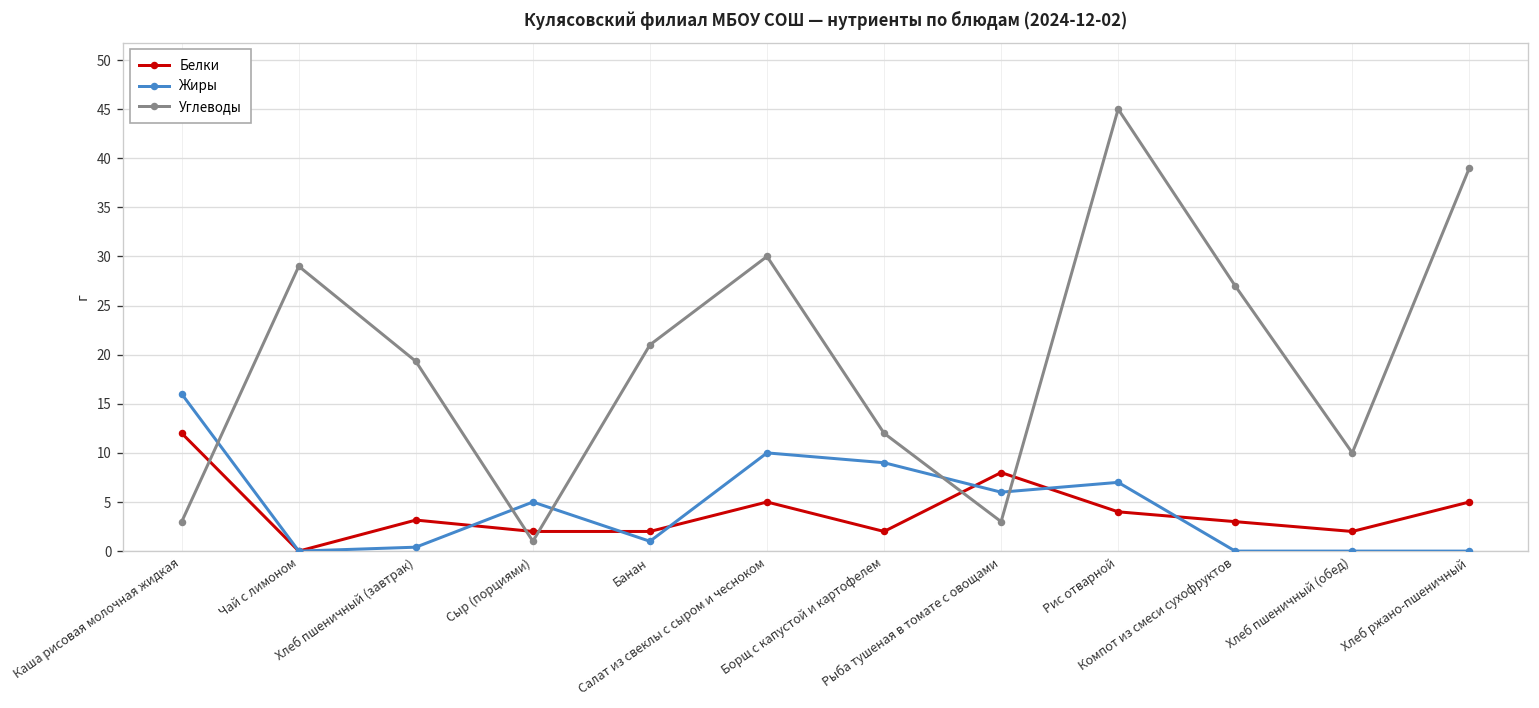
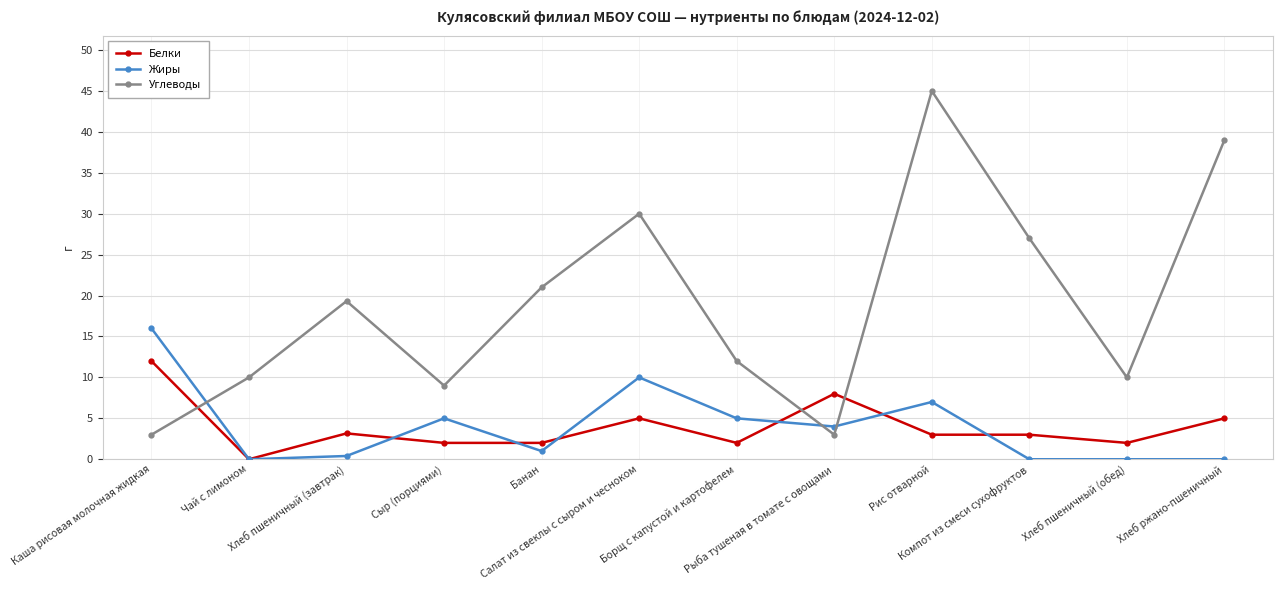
  {
    "Белки": {
      "Каша рисовая молочная жидкая": 12,
      "Хлеб пшеничный (завтрак)": 3,
      "Сыр (порциями)": 2,
      "Банан": 2,
      "Салат из свеклы с сыром и чесноком": 5,
      "Борщ с капустой и картофелем": 2,
      "Рыба тушеная в томате с овощами": 8,
-     "Рис отварной": 4,
+     "Рис отварной": 3,
      "Компот из смеси сухофруктов": 3,
      "Хлеб пшеничный (обед)": 2,
      "Хлеб ржано-пшеничный": 5
    },
    "Жиры": {
      "Каша рисовая молочная жидкая": 16,
      "Хлеб пшеничный (завтрак)": 0,
      "Сыр (порциями)": 5,
      "Банан": 1,
      "Салат из свеклы с сыром и чесноком": 10,
-     "Борщ с капустой и картофелем": 9,
-     "Рыба тушеная в томате с овощами": 6,
+     "Борщ с капустой и картофелем": 5,
+     "Рыба тушеная в томате с овощами": 4,
      "Рис отварной": 7,
      "Компот из смеси сухофруктов": 0,
      "Хлеб пшеничный (обед)": 0,
      "Хлеб ржано-пшеничный": 0
    },
    "Углеводы": {
      "Каша рисовая молочная жидкая": 3,
-     "Чай с лимоном": 29,
+     "Чай с лимоном": 10,
      "Хлеб пшеничный (завтрак)": 19,
-     "Сыр (порциями)": 1,
+     "Сыр (порциями)": 9,
      "Банан": 21,
      "Салат из свеклы с сыром и чесноком": 30,
      "Борщ с капустой и картофелем": 12,
      "Рыба тушеная в томате с овощами": 3,
      "Рис отварной": 45,
      "Компот из смеси сухофруктов": 27,
      "Хлеб пшеничный (обед)": 10,
      "Хлеб ржано-пшеничный": 39
    }
  }
